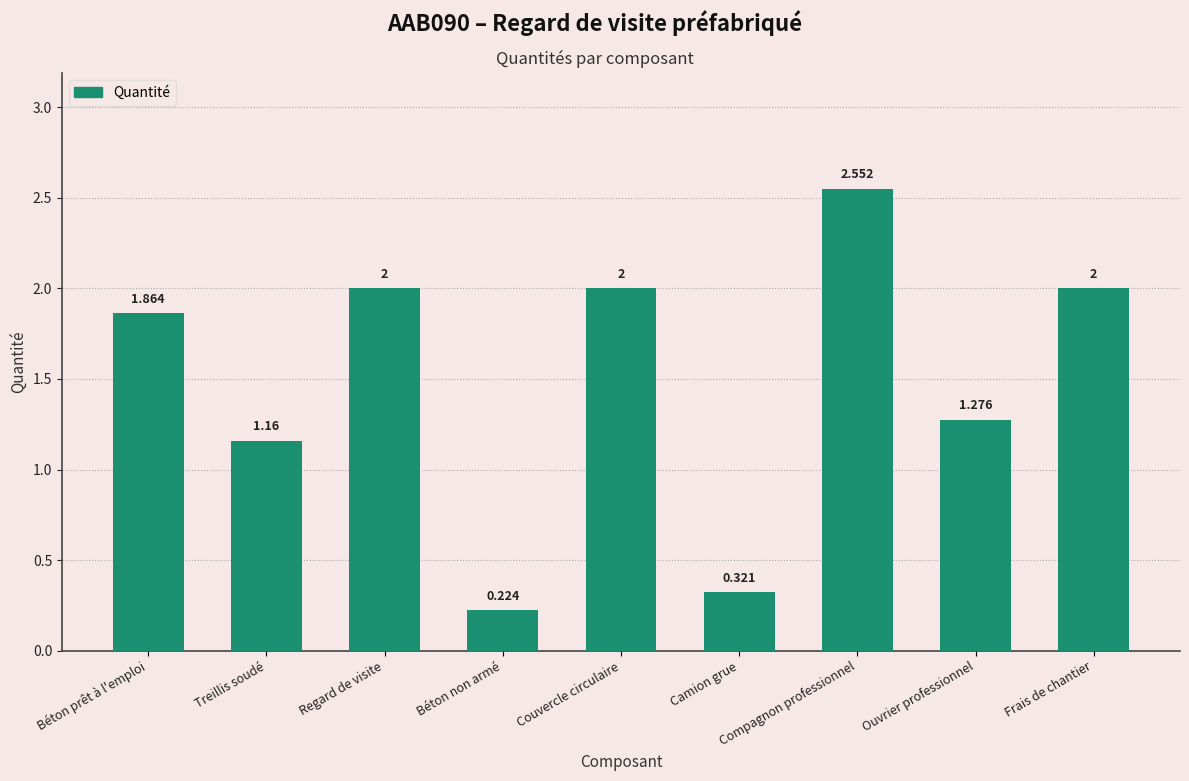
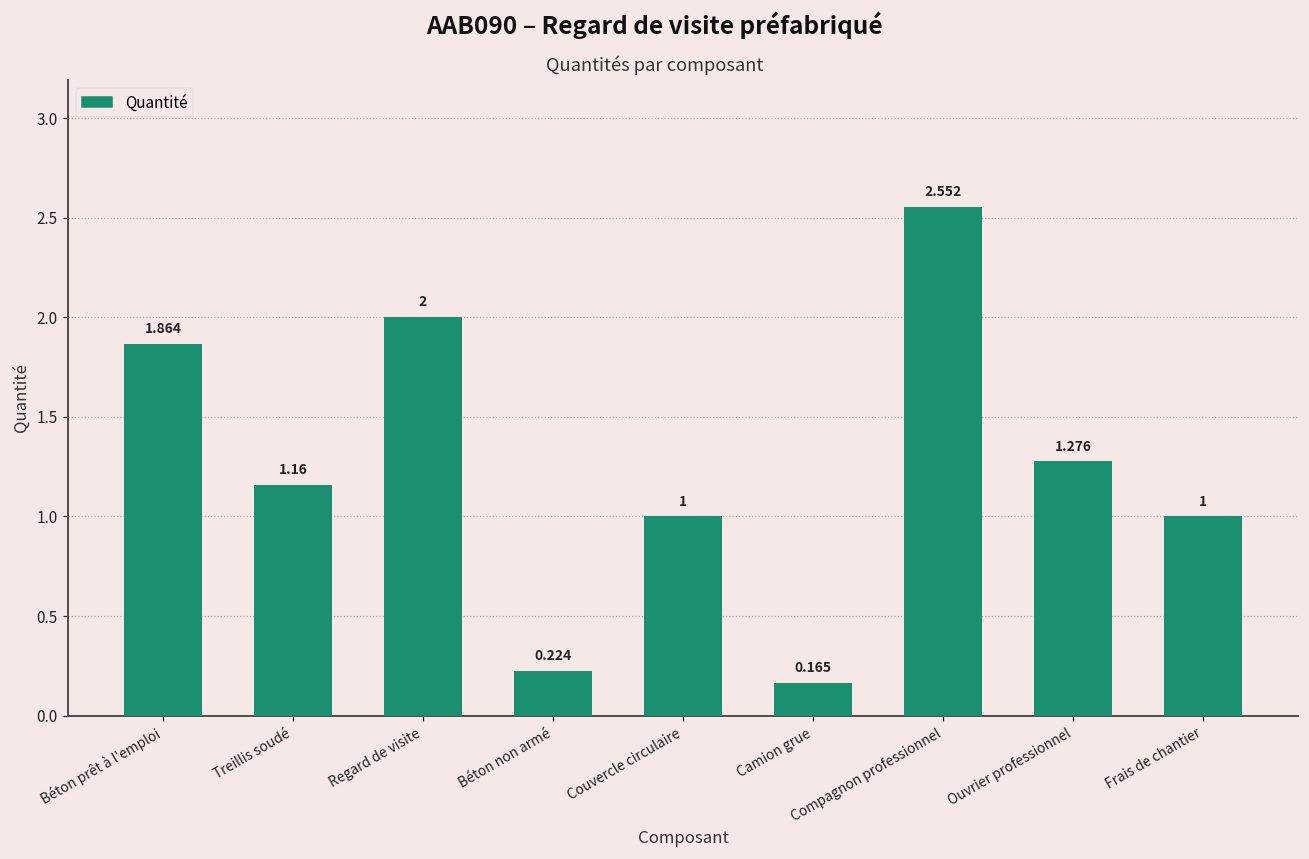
  {
    "Béton prêt à l'emploi": 1.864,
    "Treillis soudé": 1.16,
    "Regard de visite": 2,
    "Béton non armé": 0.224,
-   "Couvercle circulaire": 2,
-   "Camion grue": 0.321,
+   "Couvercle circulaire": 1,
+   "Camion grue": 0.165,
    "Compagnon professionnel": 2.552,
    "Ouvrier professionnel": 1.276,
-   "Frais de chantier": 2
+   "Frais de chantier": 1
  }
